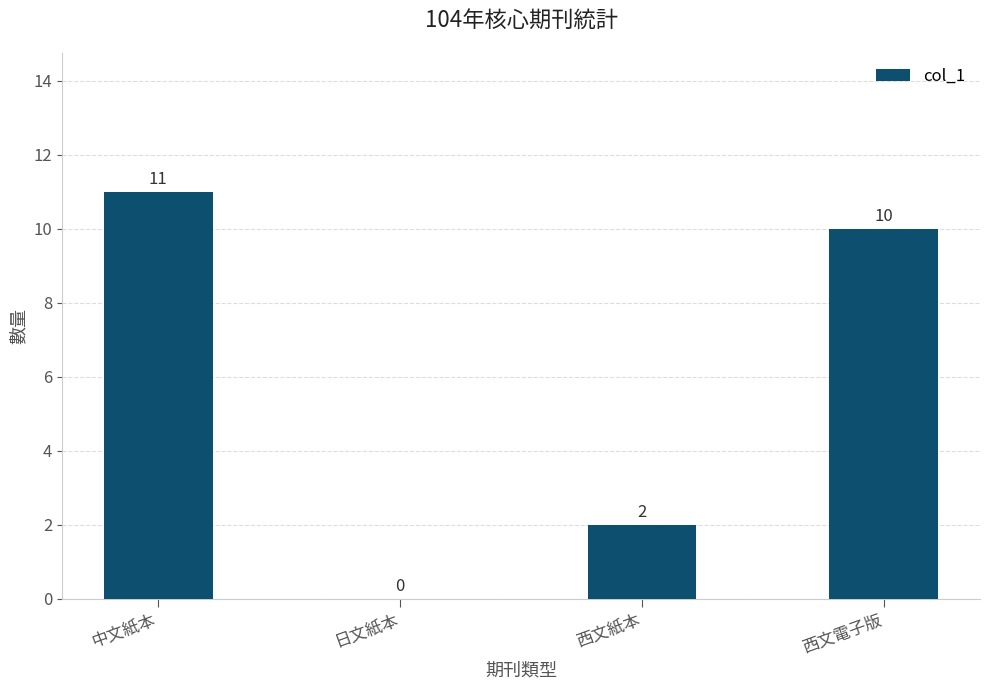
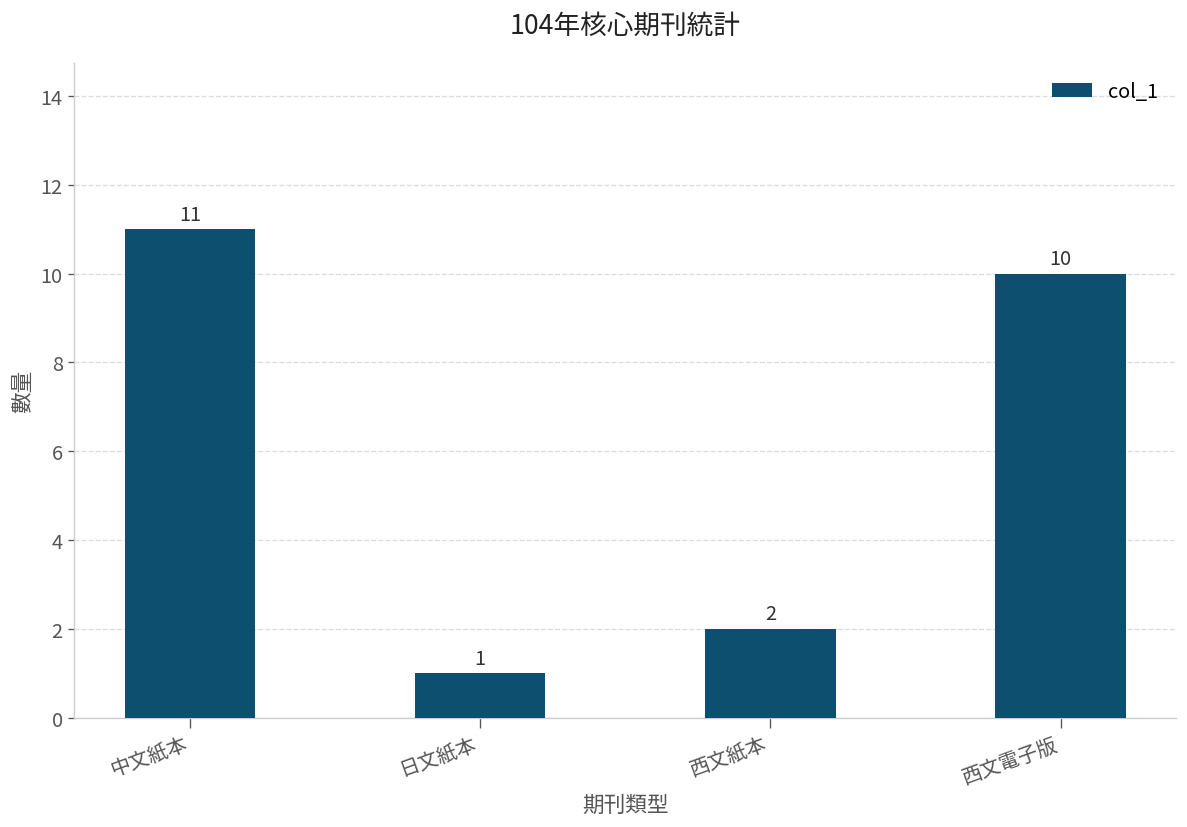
  {
    "中文紙本": 11,
-   "日文紙本": 0,
+   "日文紙本": 1,
    "西文紙本": 2,
    "西文電子版": 10
  }
